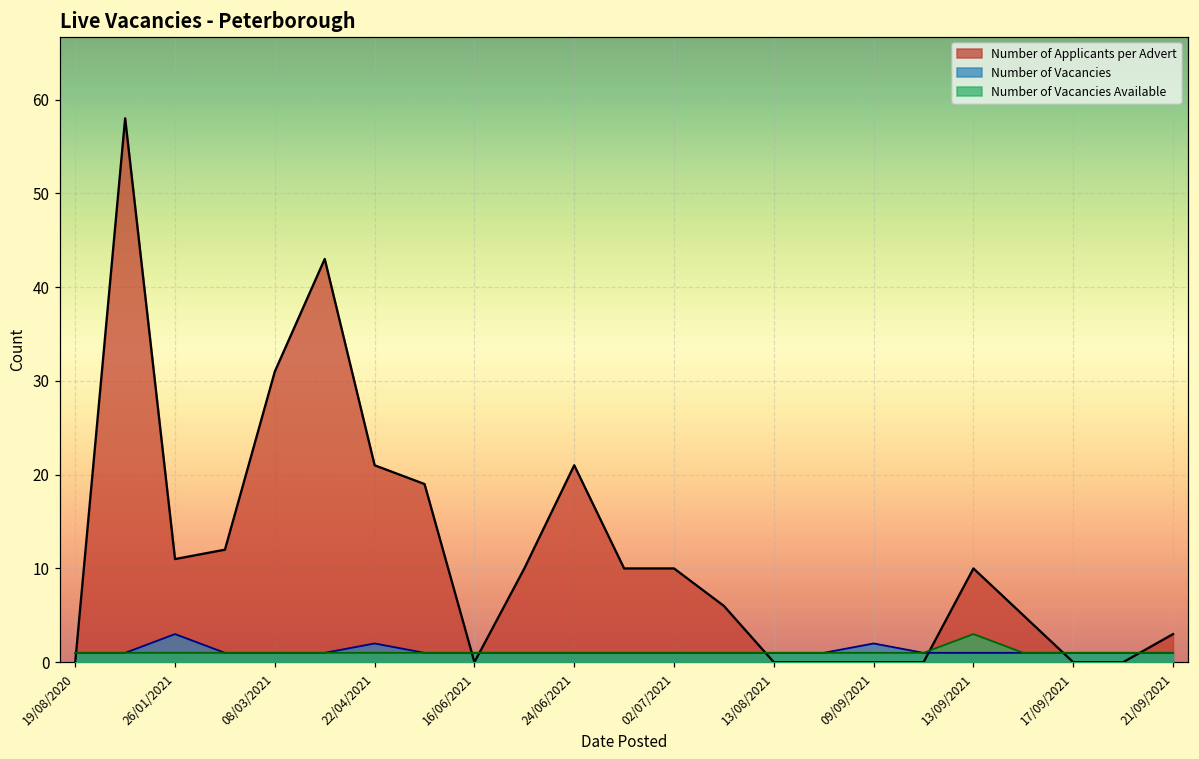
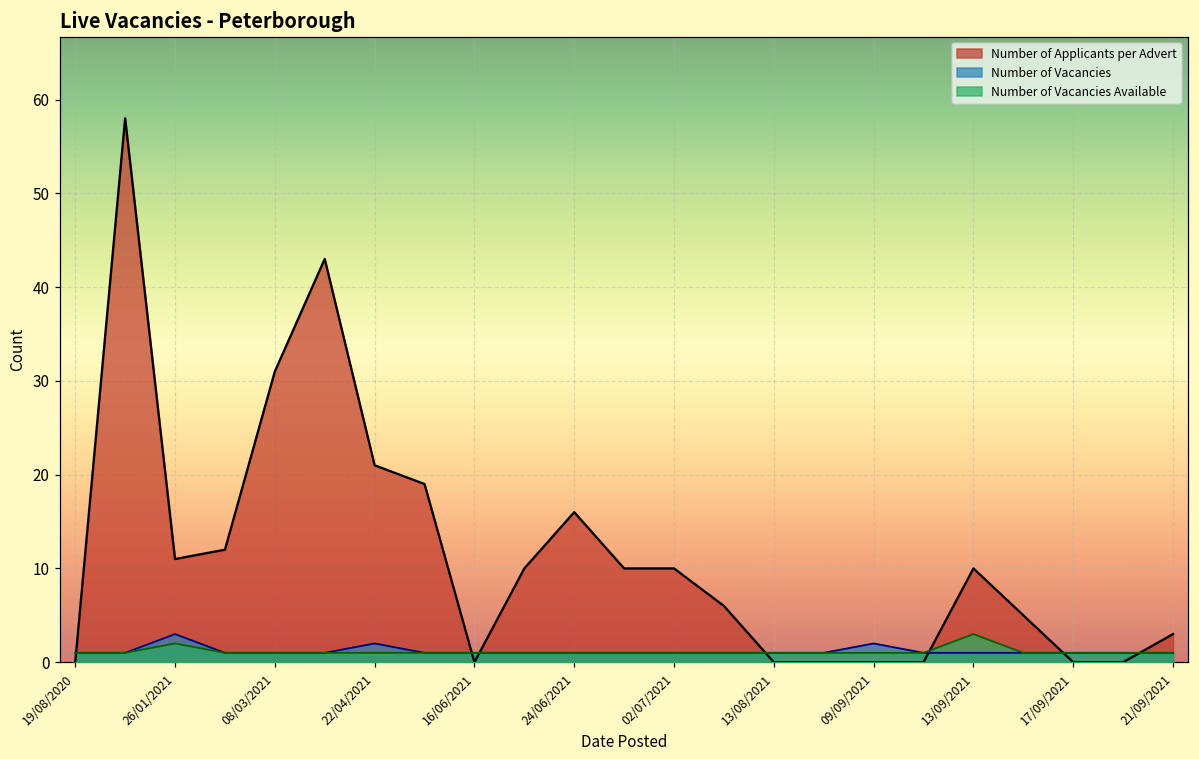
  {
    "Number of Applicants per Advert": {
      "19/08/2020": 0,
      "26/01/2021": 11,
      "08/03/2021": 31,
      "22/04/2021": 21,
-     "24/06/2021": 21,
+     "24/06/2021": 16,
      "02/07/2021": 10,
      "13/08/2021": 0,
      "09/09/2021": 0,
      "13/09/2021": 10
    },
    "Number of Vacancies": {
      "26/01/2021": 3,
      "22/04/2021": 2,
      "09/09/2021": 2,
      "13/09/2021": 1
    },
    "Number of Vacancies Available": {
-     "26/01/2021": 1,
+     "26/01/2021": 2,
      "22/04/2021": 1,
      "09/09/2021": 1,
      "13/09/2021": 3
    }
  }
